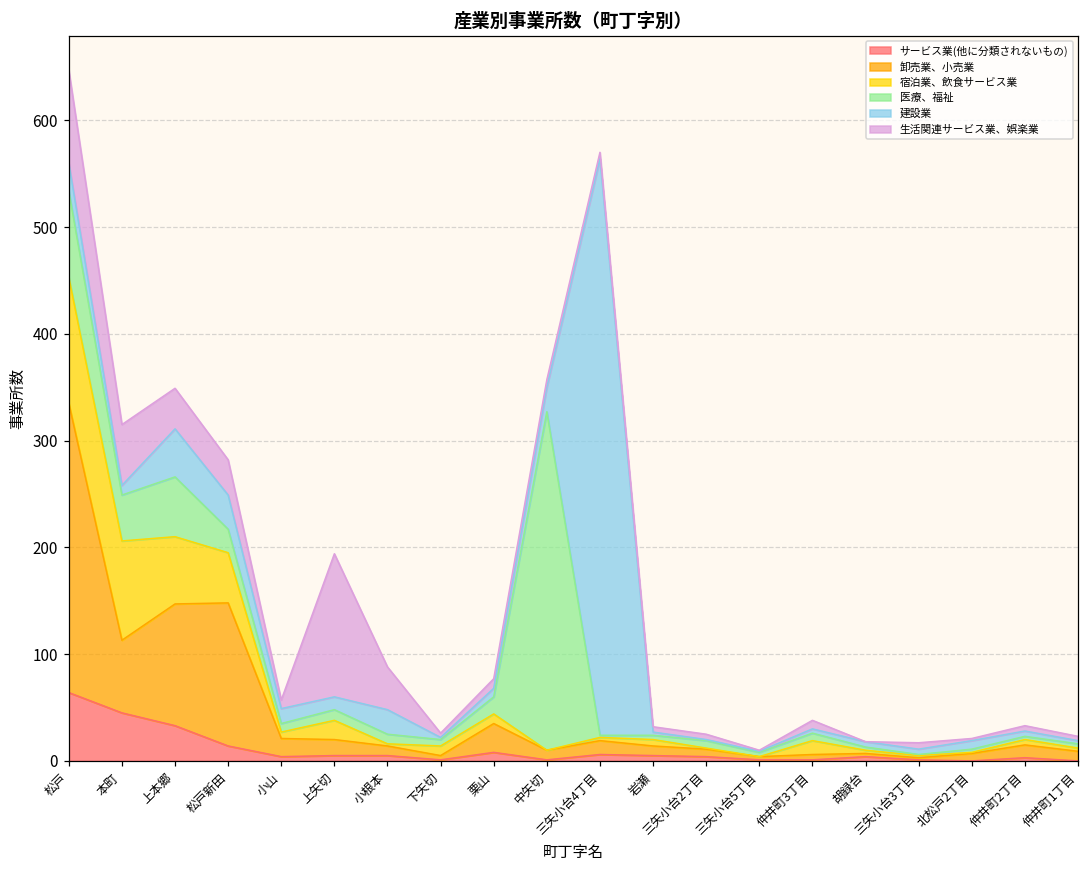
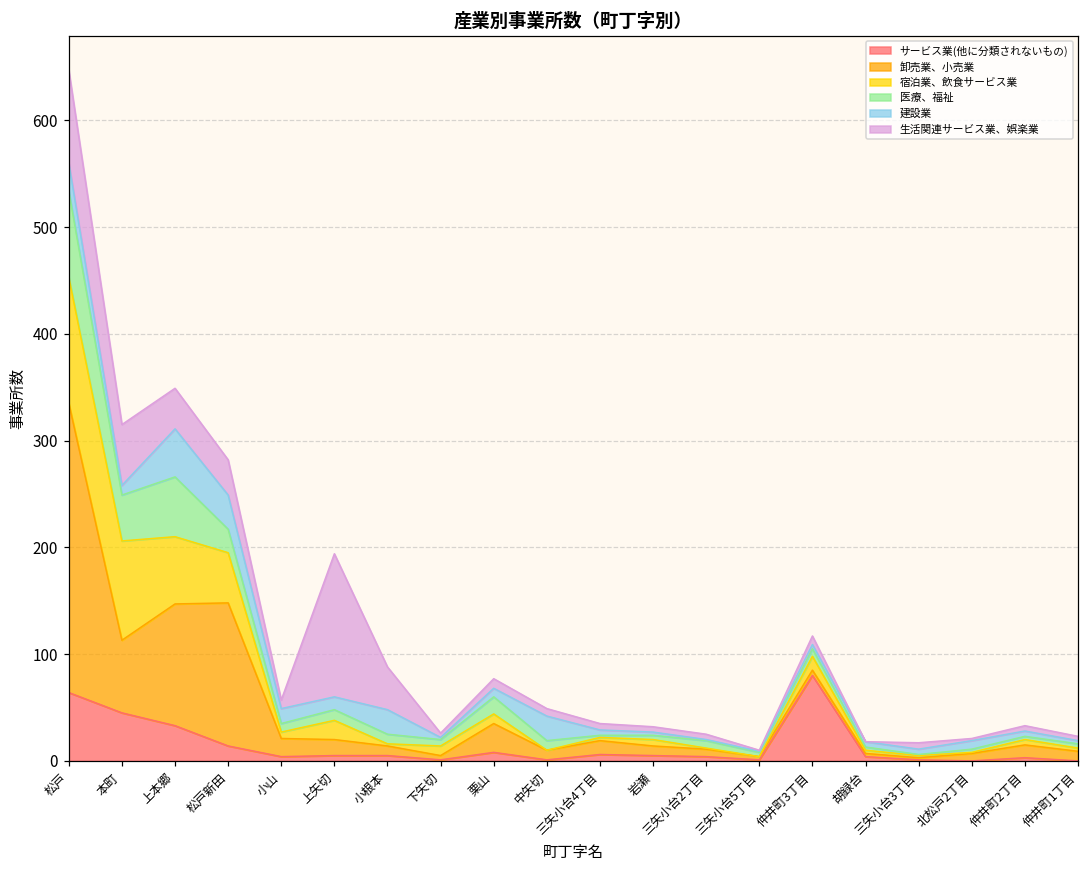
  {
    "サービス業(他に分類されないもの)": {
      "松戸": 60,
      "本町": 50,
      "上本郷": 30,
      "松戸新田": 10,
      "小山": 0,
      "上矢切": 10,
      "小根本": 10,
      "下矢切": 0,
      "栗山": 10,
      "中矢切": 0,
      "三矢小台4丁目": 10,
      "岩瀬": 10,
      "三矢小台2丁目": 0,
      "三矢小台5丁目": 0,
-     "仲井町3丁目": 0,
+     "仲井町3丁目": 80,
      "胡録台": 0,
      "北松戸2丁目": 0,
      "仲井町2丁目": 0,
      "仲井町1丁目": 0
    },
    "医療、福祉": {
      "松戸": 80,
      "本町": 40,
      "上本郷": 60,
      "松戸新田": 20,
      "小山": 10,
      "上矢切": 10,
      "小根本": 10,
      "栗山": 20,
-     "中矢切": 320,
+     "中矢切": 10,
      "岩瀬": 0,
      "仲井町3丁目": 10,
      "胡録台": 0,
      "北松戸2丁目": 0,
      "仲井町2丁目": 0,
      "仲井町1丁目": 0
    },
    "建設業": {
      "松戸": 30,
      "本町": 10,
      "上本郷": 50,
      "松戸新田": 30,
      "小山": 10,
      "上矢切": 10,
      "小根本": 20,
      "栗山": 10,
      "中矢切": 20,
-     "三矢小台4丁目": 540,
+     "三矢小台4丁目": 10,
      "岩瀬": 0,
      "仲井町3丁目": 0,
      "三矢小台3丁目": 10,
      "仲井町2丁目": 10,
      "仲井町1丁目": 0
    },
    "生活関連サービス業、娯楽業": {
      "松戸": 90,
      "本町": 60,
      "上本郷": 40,
      "松戸新田": 30,
      "小山": 10,
      "上矢切": 130,
      "小根本": 40,
      "下矢切": 0,
      "栗山": 10,
      "中矢切": 10,
      "三矢小台4丁目": 10,
      "岩瀬": 10,
      "三矢小台2丁目": 10,
      "仲井町3丁目": 10,
      "三矢小台3丁目": 10,
      "仲井町2丁目": 10,
      "仲井町1丁目": 0
    }
  }
